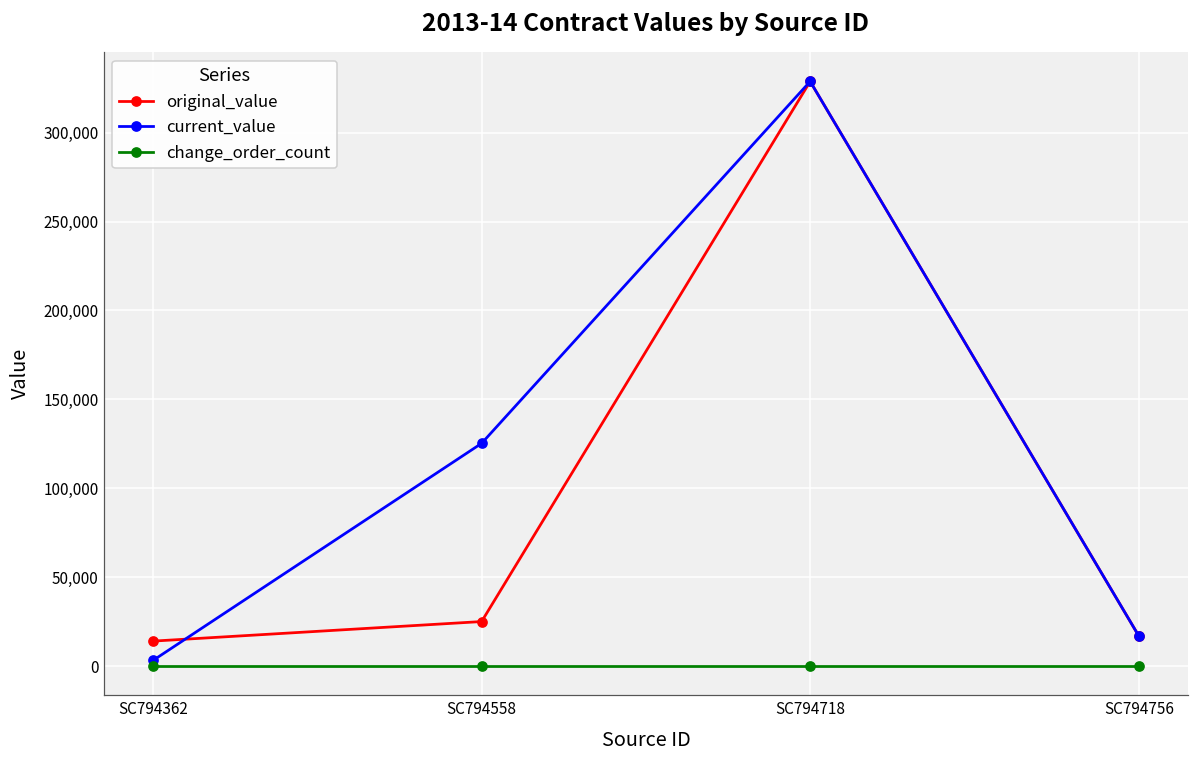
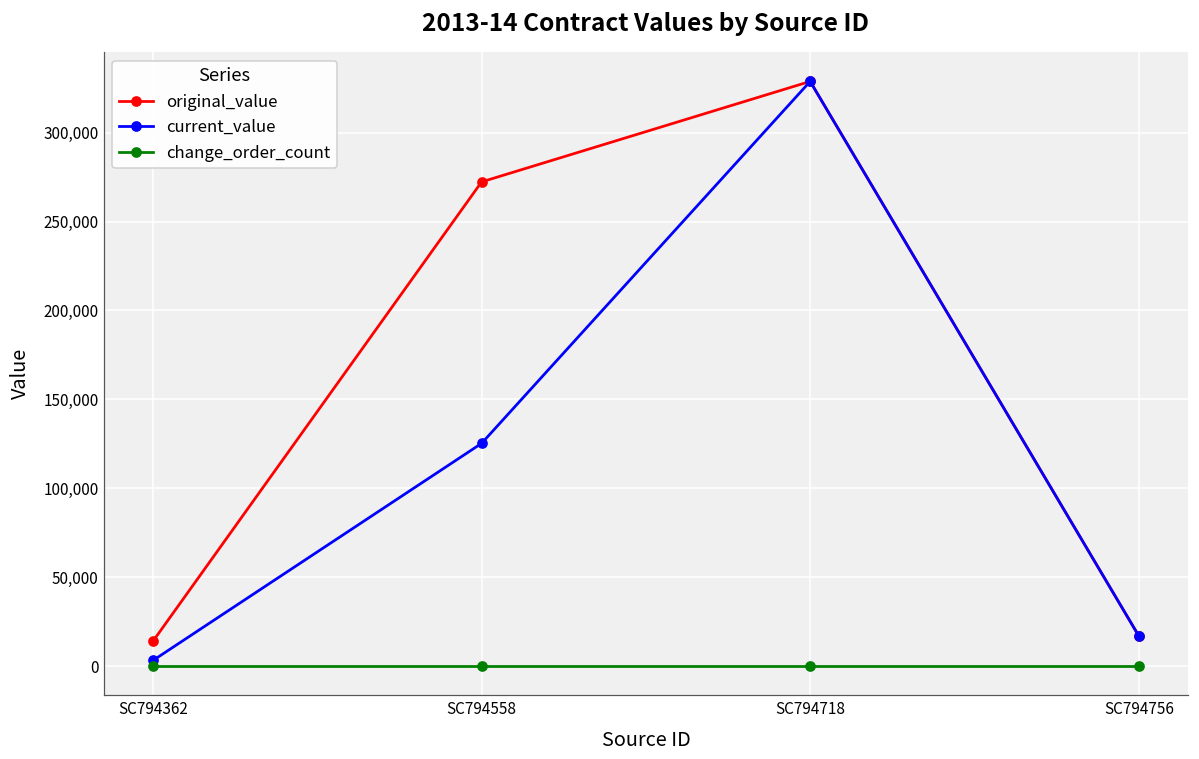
  {
    "original_value": {
      "SC794362": "14,000",
-     "SC794558": "25,000"
+     "SC794558": "272,000"
    },
    "current_value": {
      "SC794362": "3,000",
      "SC794558": "125,000"
    },
    "change_order_count": {
      "SC794362": "0",
      "SC794558": "0",
      "SC794718": "0",
      "SC794756": "0"
    }
  }
